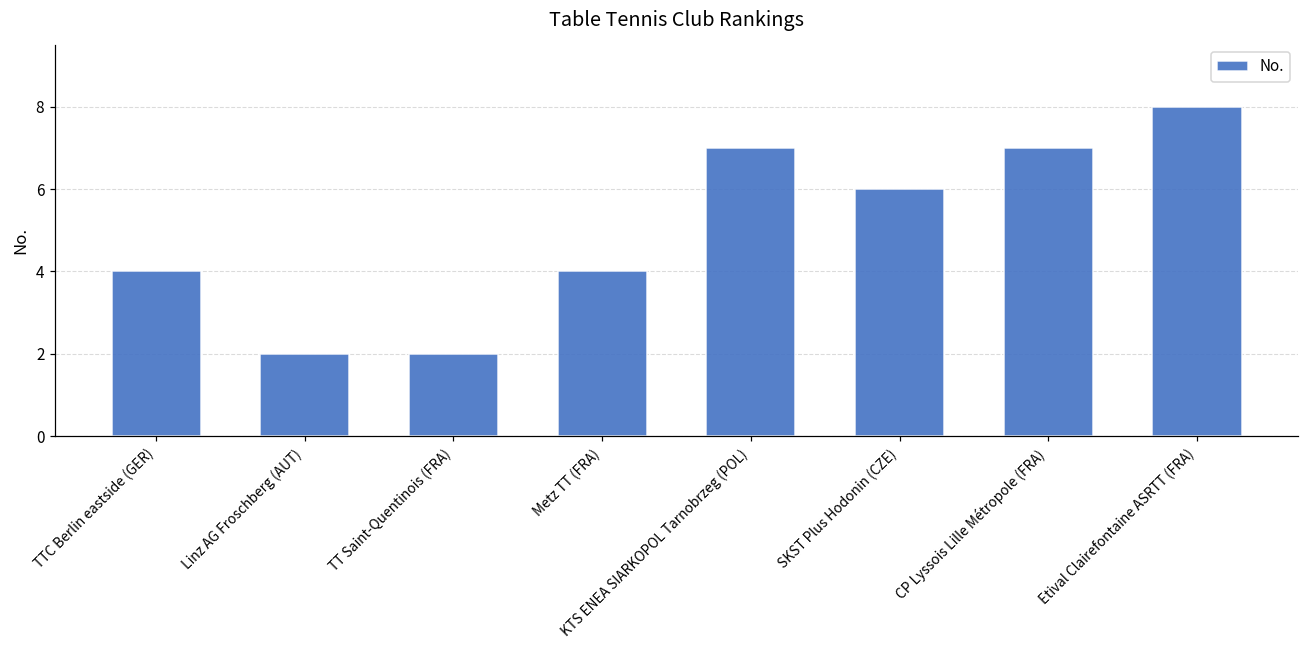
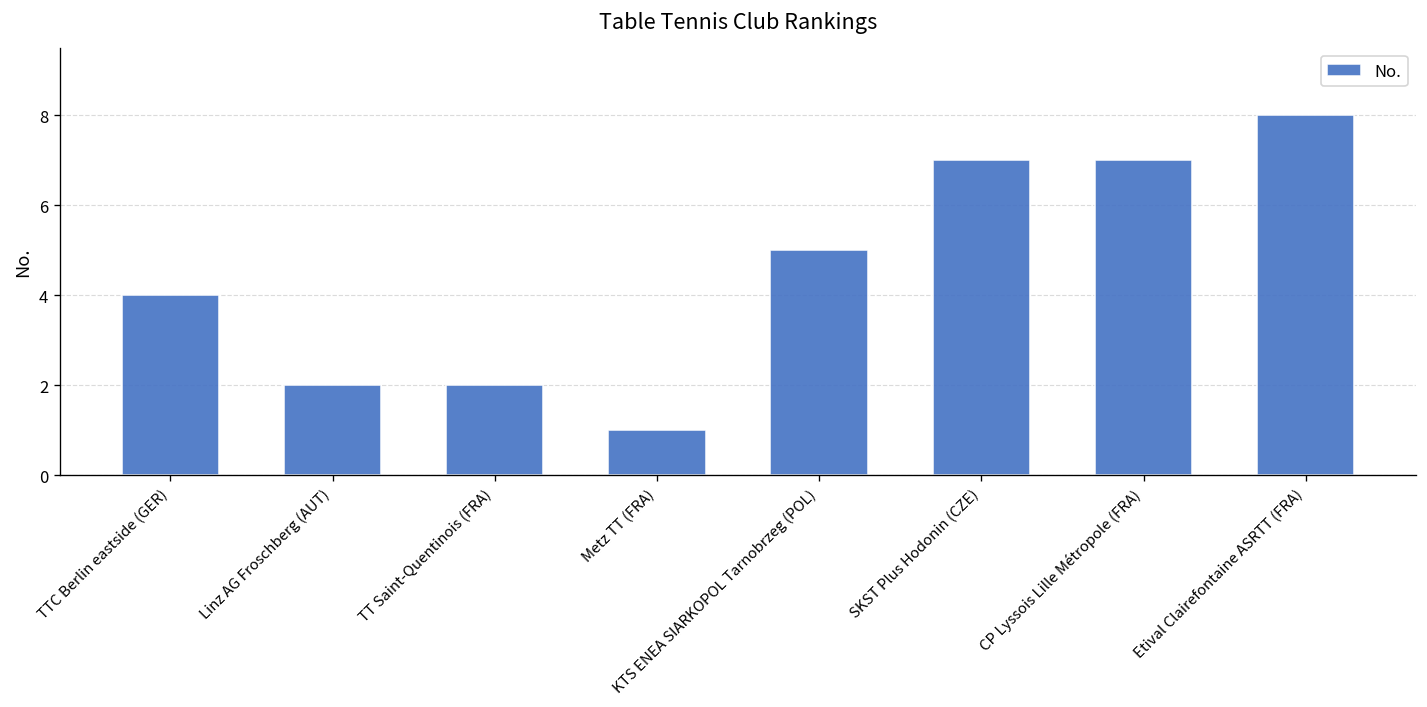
  {
    "TTC Berlin eastside (GER)": 4,
    "Linz AG Froschberg (AUT)": 2,
    "TT Saint-Quentinois (FRA)": 2,
-   "Metz TT (FRA)": 4,
-   "KTS ENEA SIARKOPOL Tarnobrzeg (POL)": 7,
-   "SKST Plus Hodonin (CZE)": 6,
+   "Metz TT (FRA)": 1,
+   "KTS ENEA SIARKOPOL Tarnobrzeg (POL)": 5,
+   "SKST Plus Hodonin (CZE)": 7,
    "CP Lyssois Lille Métropole (FRA)": 7,
    "Etival Clairefontaine ASRTT (FRA)": 8
  }
